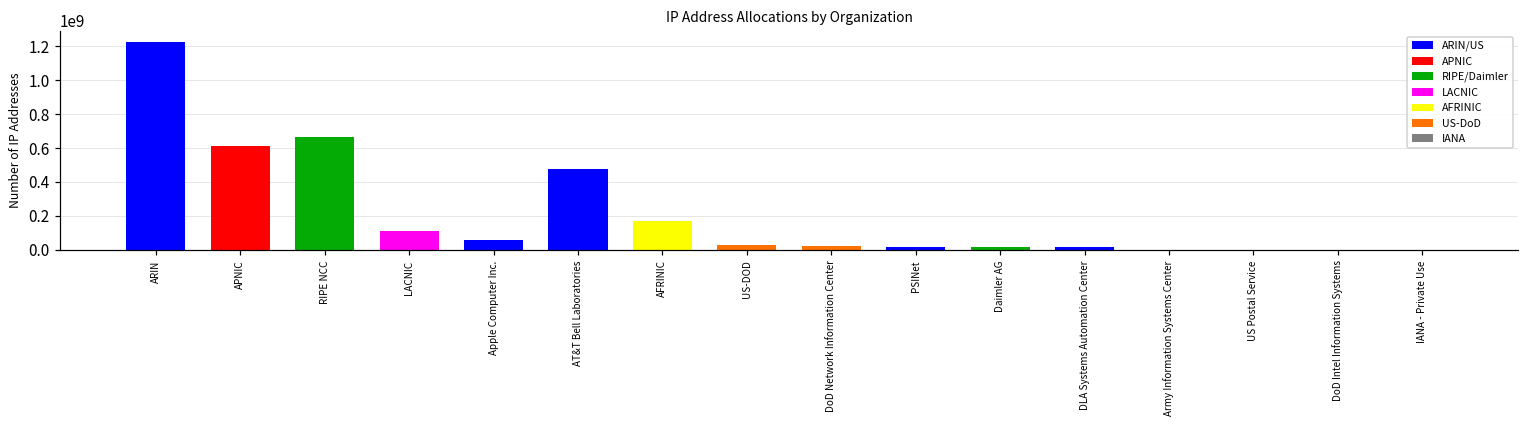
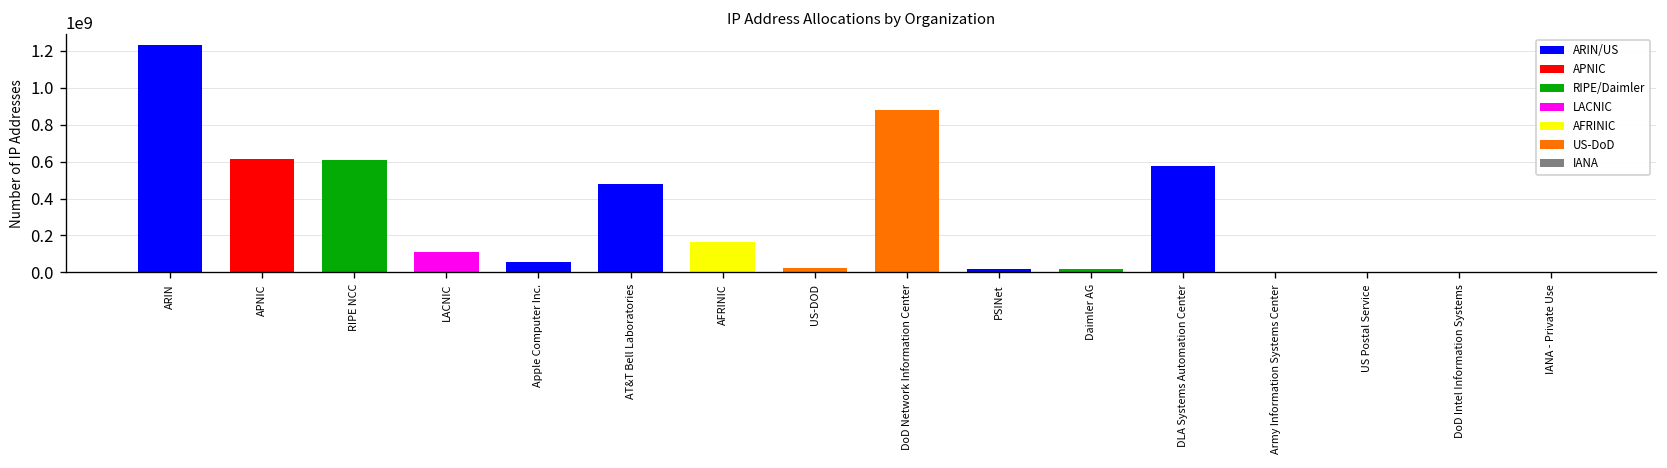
  {
    "ARIN": 1230000000,
    "APNIC": 610000000,
-   "RIPE NCC": 660000000,
+   "RIPE NCC": 610000000,
    "LACNIC": 110000000,
    "Apple Computer Inc.": 60000000,
    "AT&T Bell Laboratories": 480000000,
    "AFRINIC": 170000000,
    "US-DOD": 30000000,
-   "DoD Network Information Center": 20000000,
+   "DoD Network Information Center": 880000000,
    "PSINet": 20000000,
    "Daimler AG": 20000000,
-   "DLA Systems Automation Center": 20000000
+   "DLA Systems Automation Center": 580000000
  }
